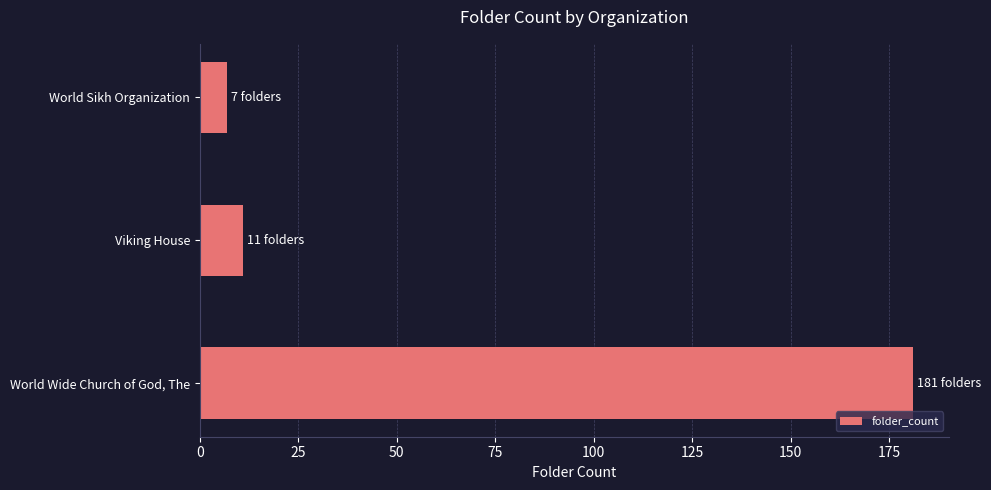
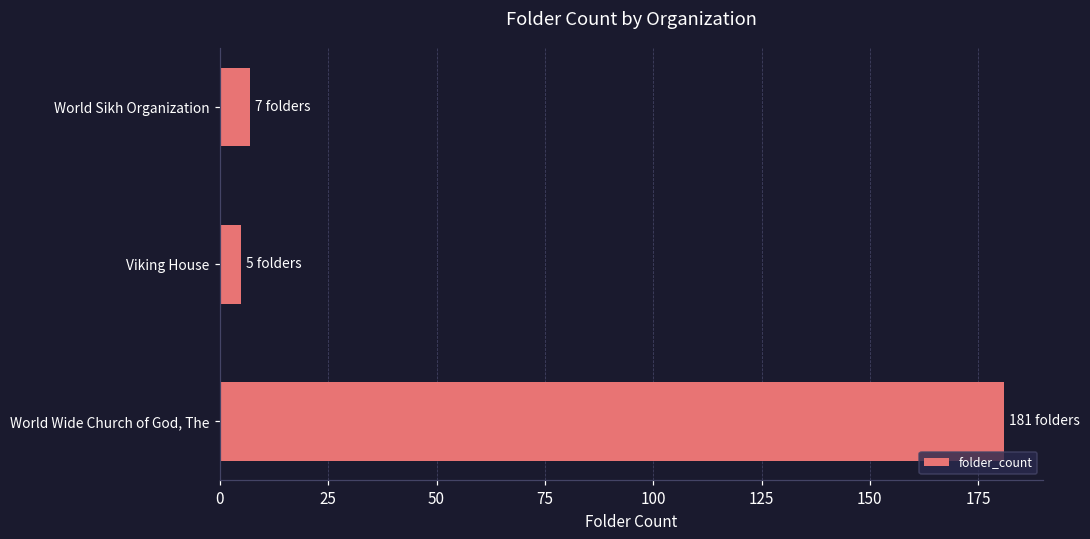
  {
    "World Sikh Organization": 7,
-   "Viking House": 11,
+   "Viking House": 5,
    "World Wide Church of God, The": 181
  }
